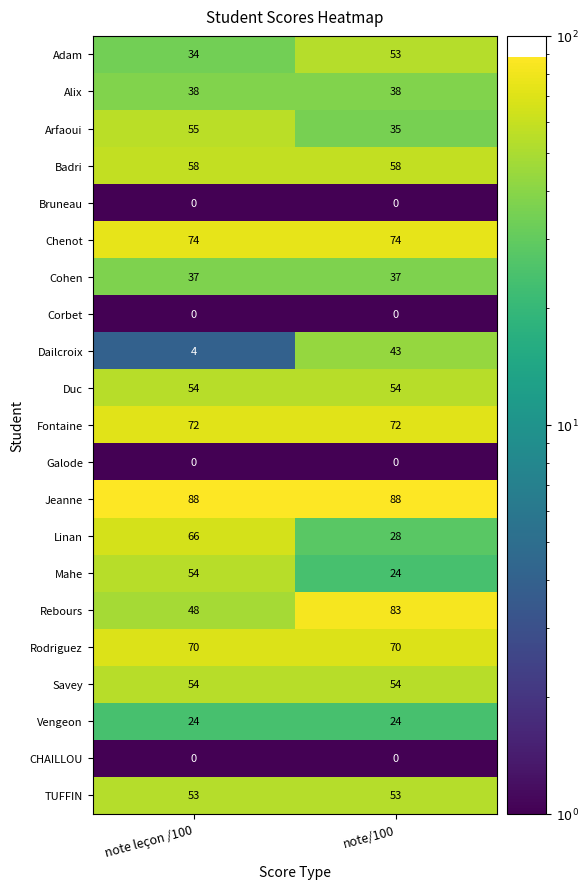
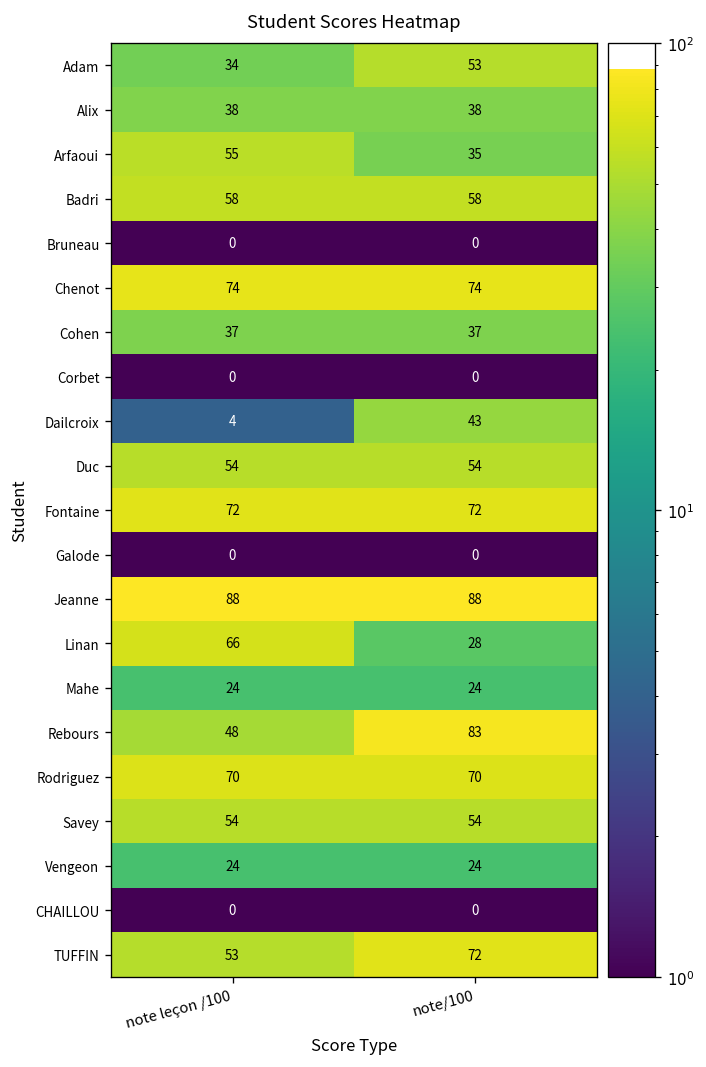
  {
    "Adam": {
      "note leçon /100": 34,
      "note/100": 53
    },
    "Alix": {
      "note leçon /100": 38,
      "note/100": 38
    },
    "Arfaoui": {
      "note leçon /100": 55,
      "note/100": 35
    },
    "Badri": {
      "note leçon /100": 58,
      "note/100": 58
    },
    "Bruneau": {
      "note leçon /100": 0,
      "note/100": 0
    },
    "Chenot": {
      "note leçon /100": 74,
      "note/100": 74
    },
    "Cohen": {
      "note leçon /100": 37,
      "note/100": 37
    },
    "Corbet": {
      "note leçon /100": 0,
      "note/100": 0
    },
    "Dailcroix": {
      "note leçon /100": 4,
      "note/100": 43
    },
    "Duc": {
      "note leçon /100": 54,
      "note/100": 54
    },
    "Fontaine": {
      "note leçon /100": 72,
      "note/100": 72
    },
    "Galode": {
      "note leçon /100": 0,
      "note/100": 0
    },
    "Jeanne": {
      "note leçon /100": 88,
      "note/100": 88
    },
    "Linan": {
      "note leçon /100": 66,
      "note/100": 28
    },
    "Mahe": {
-     "note leçon /100": 54,
+     "note leçon /100": 24,
      "note/100": 24
    },
    "Rebours": {
      "note leçon /100": 48,
      "note/100": 83
    },
    "Rodriguez": {
      "note leçon /100": 70,
      "note/100": 70
    },
    "Savey": {
      "note leçon /100": 54,
      "note/100": 54
    },
    "Vengeon": {
      "note leçon /100": 24,
      "note/100": 24
    },
    "CHAILLOU": {
      "note leçon /100": 0,
      "note/100": 0
    },
    "TUFFIN": {
      "note leçon /100": 53,
-     "note/100": 53
+     "note/100": 72
    }
  }
